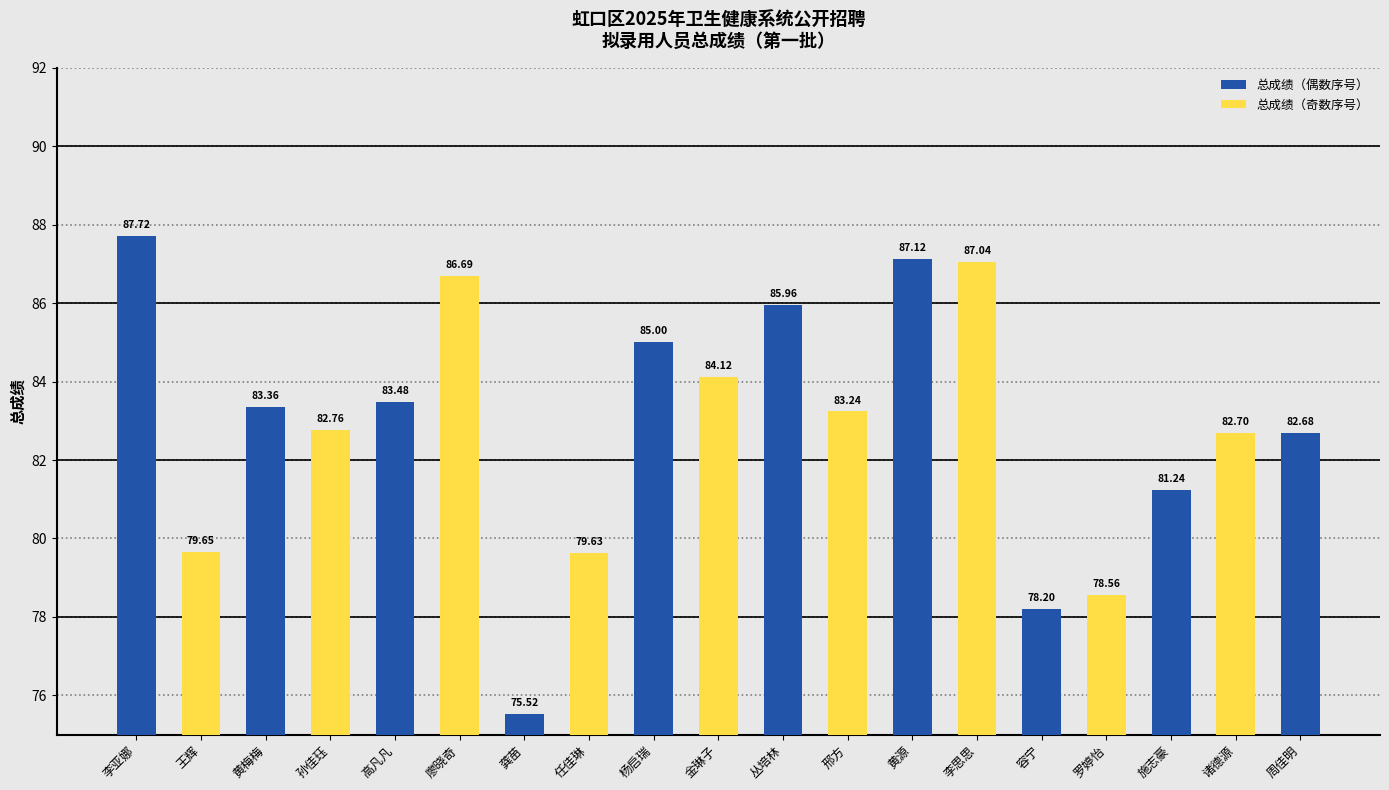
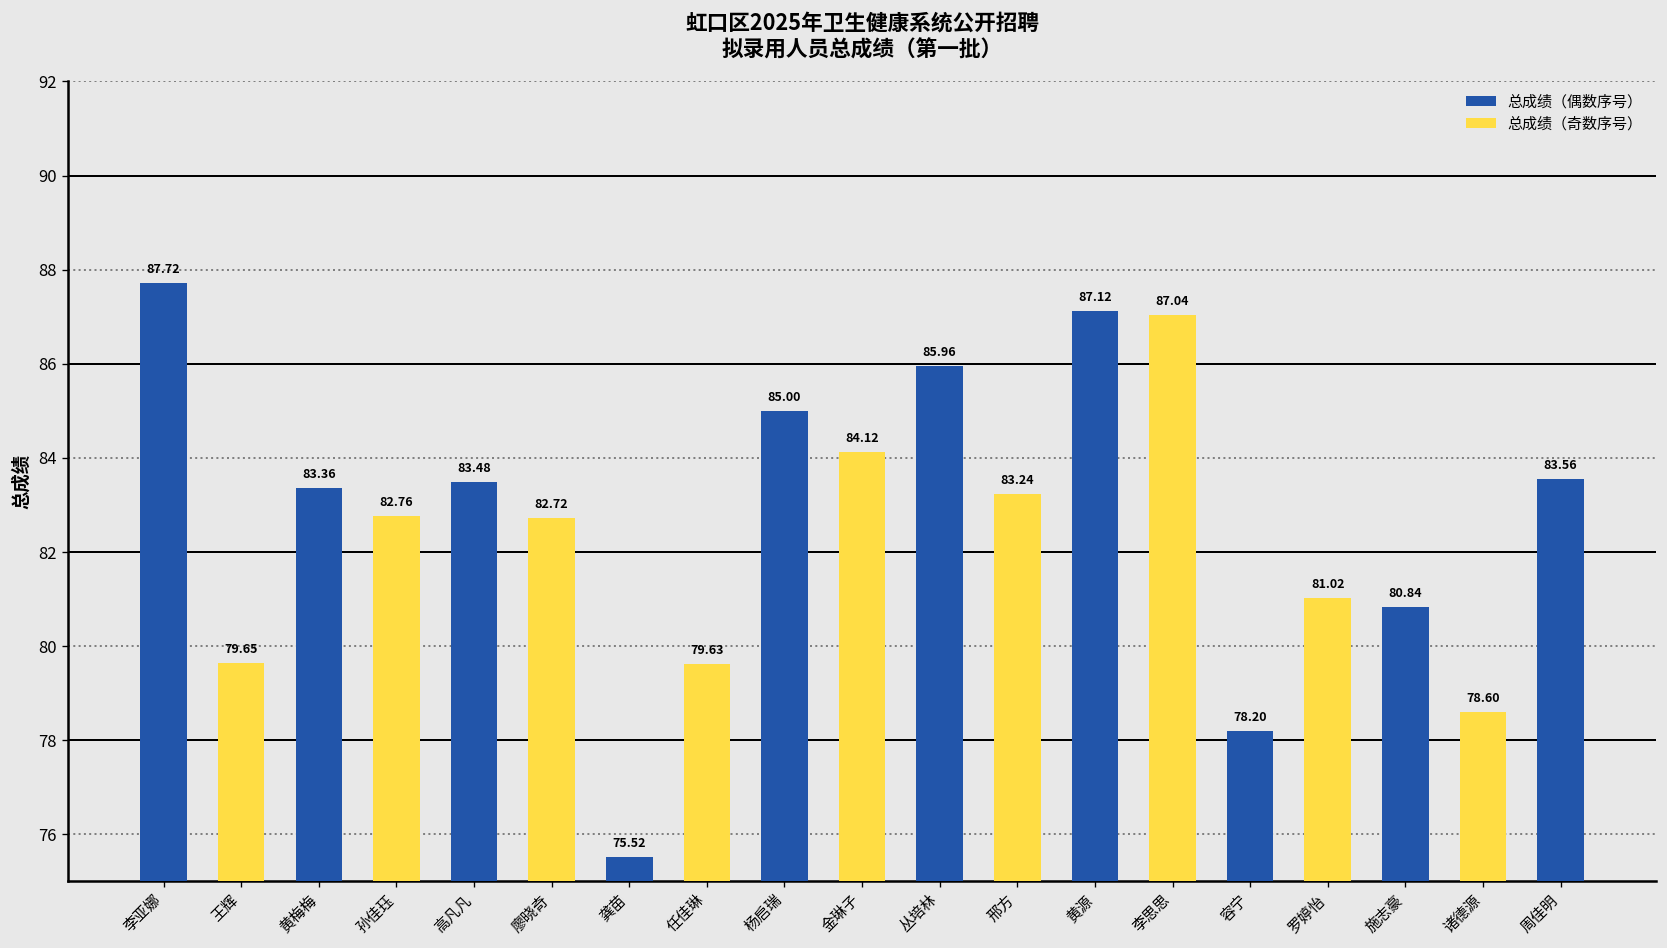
  {
    "李亚娜": 87.72,
    "王辉": 79.65,
    "黄梅梅": 83.36,
    "孙佳珏": 82.76,
    "高凡凡": 83.48,
-   "廖晓奇": 86.69,
+   "廖晓奇": 82.72,
    "龚苗": 75.52,
    "任佳琳": 79.63,
    "杨启瑞": 85.00,
    "金琳子": 84.12,
    "丛培林": 85.96,
    "邢方": 83.24,
    "黄源": 87.12,
    "李思思": 87.04,
    "容宁": 78.20,
-   "罗婷怡": 78.56,
-   "施志豪": 81.24,
-   "诸德源": 82.70,
-   "周佳明": 82.68
+   "罗婷怡": 81.02,
+   "施志豪": 80.84,
+   "诸德源": 78.60,
+   "周佳明": 83.56
  }
